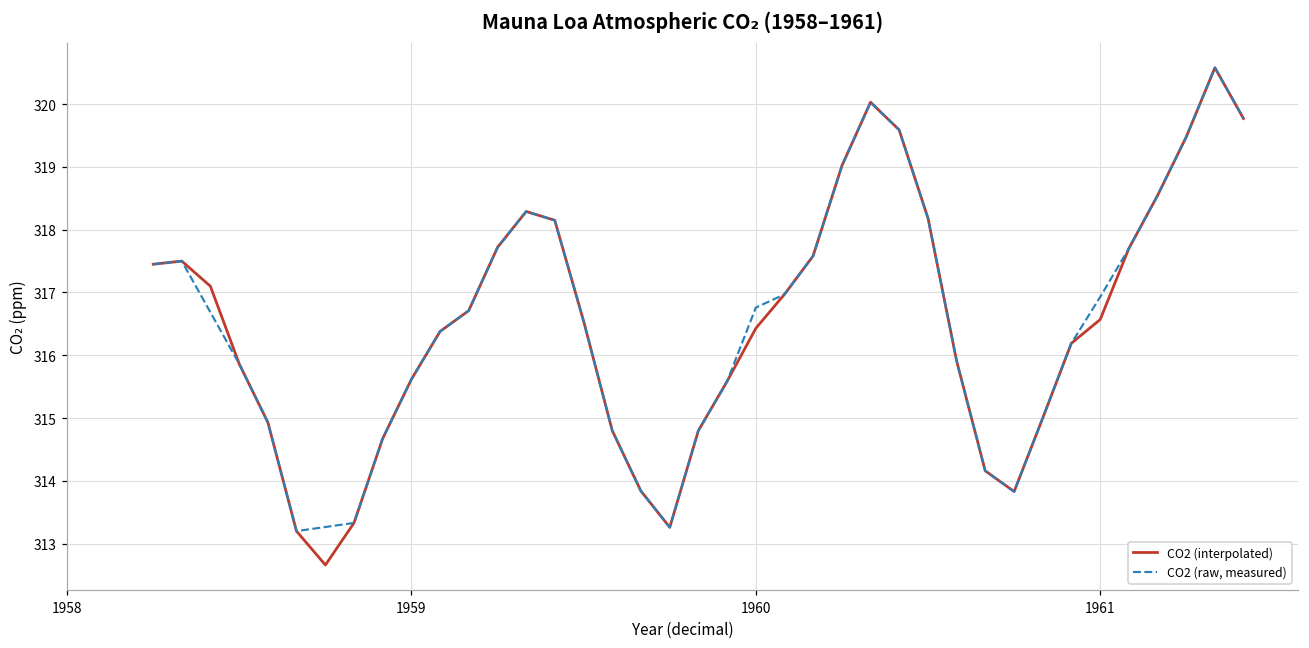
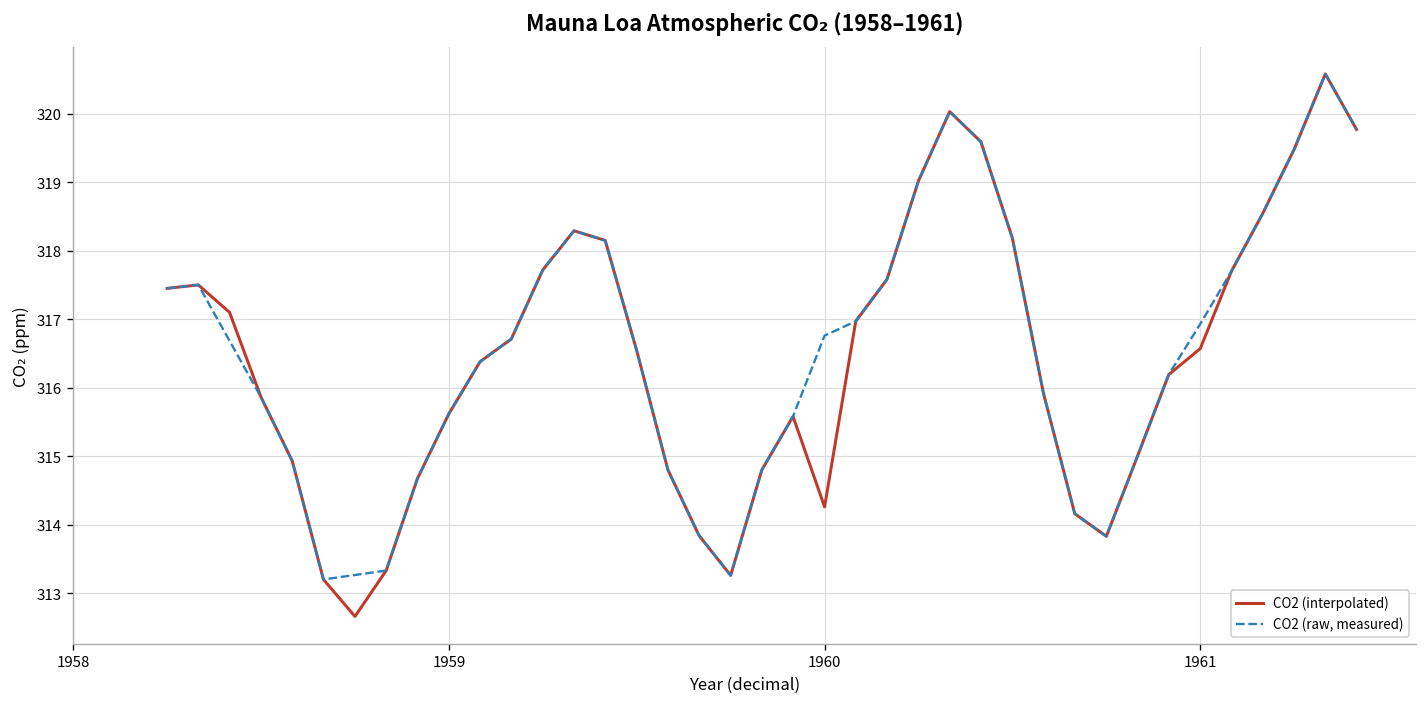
  {
    "CO2 (interpolated)": {
-     "1960": 316.4,
+     "1960": 314.3,
      "1961": 316.6
    },
    "CO2 (raw, measured)": {
      "1960": 316.8,
      "1961": 316.9
    }
  }
